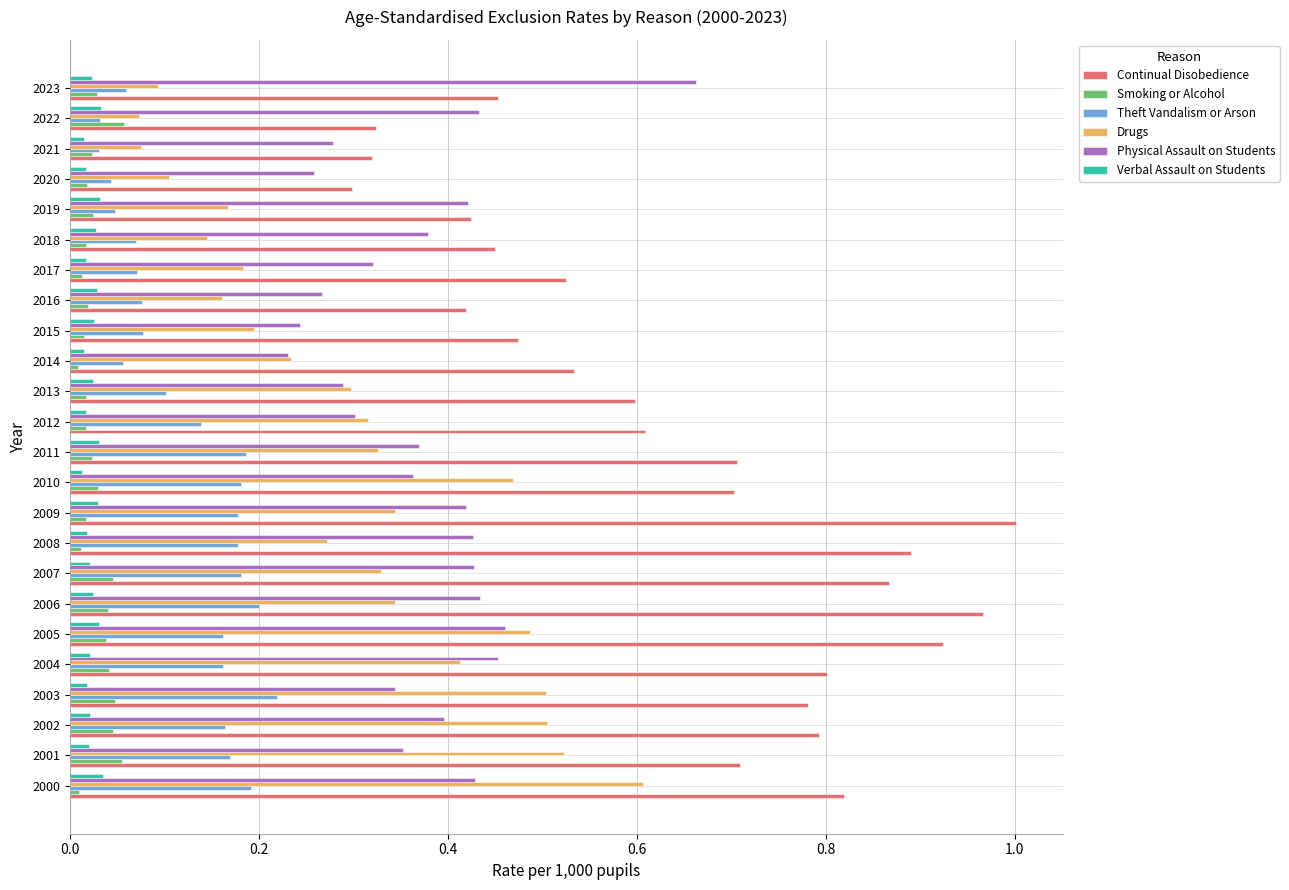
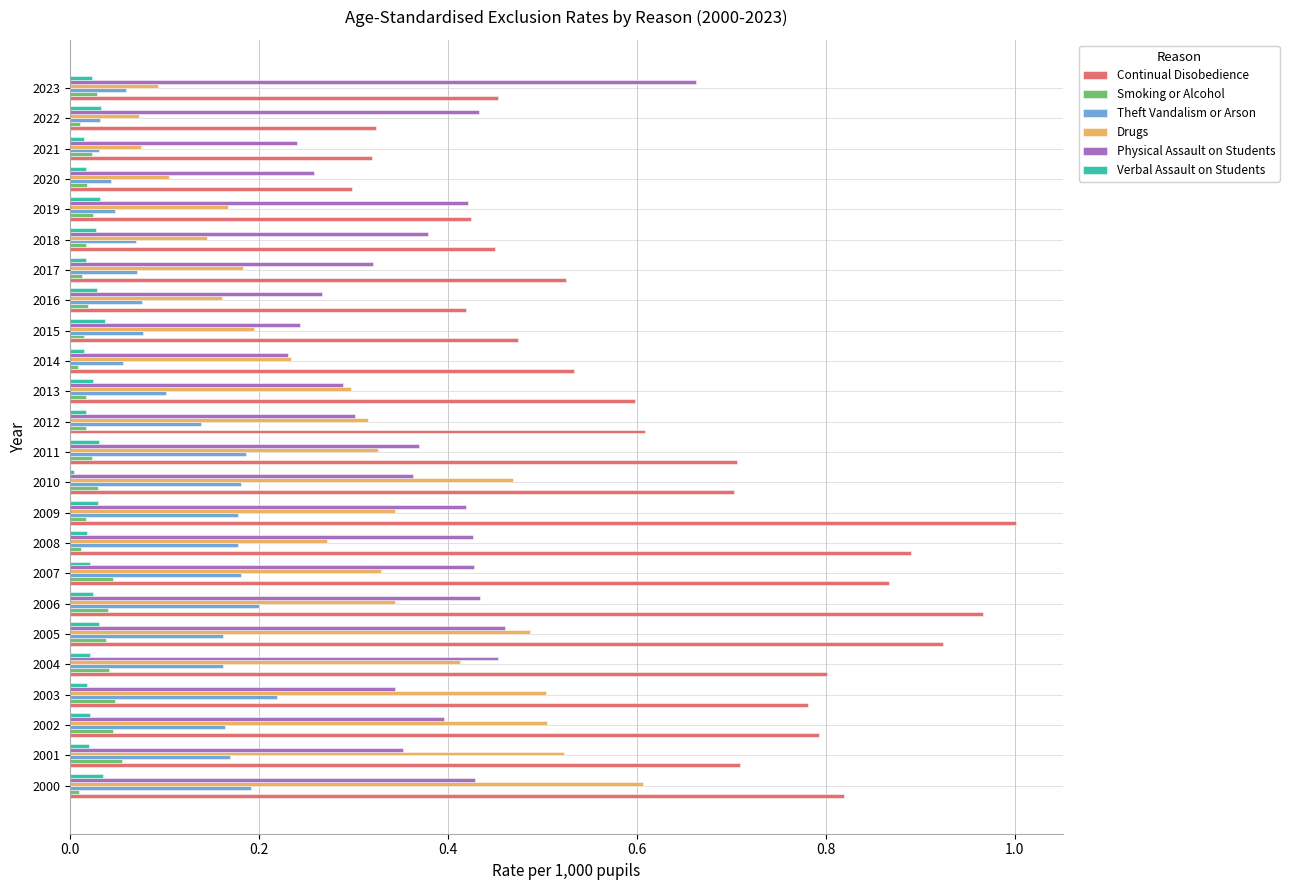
  {
    "Continual Disobedience": {
      "2023": 0.45,
      "2022": 0.32,
      "2021": 0.32,
      "2020": 0.30,
      "2019": 0.42,
      "2018": 0.45,
      "2017": 0.52,
      "2016": 0.42,
      "2015": 0.47,
      "2014": 0.53,
      "2013": 0.60,
      "2012": 0.61,
      "2011": 0.71,
      "2010": 0.70,
      "2009": 1.00,
      "2008": 0.89,
      "2007": 0.87,
      "2006": 0.97,
      "2005": 0.92,
      "2004": 0.80,
      "2003": 0.78,
      "2002": 0.79,
      "2001": 0.71,
      "2000": 0.82
    },
    "Smoking or Alcohol": {
      "2023": 0.03,
-     "2022": 0.06,
+     "2022": 0.01,
      "2021": 0.02,
      "2020": 0.02,
      "2019": 0.02,
      "2018": 0.02,
      "2017": 0.01,
      "2016": 0.02,
      "2015": 0.01,
      "2014": 0.01,
      "2013": 0.02,
      "2012": 0.02,
      "2011": 0.02,
      "2010": 0.03,
      "2009": 0.02,
      "2008": 0.01,
      "2007": 0.04,
      "2006": 0.04,
      "2005": 0.04,
      "2004": 0.04,
      "2003": 0.05,
      "2002": 0.05,
      "2001": 0.05,
      "2000": 0.01
    },
    "Theft Vandalism or Arson": {
      "2023": 0.06,
      "2022": 0.03,
      "2021": 0.03,
      "2020": 0.04,
      "2019": 0.05,
      "2018": 0.07,
      "2017": 0.07,
      "2016": 0.08,
      "2015": 0.08,
      "2014": 0.06,
      "2013": 0.10,
      "2012": 0.14,
      "2011": 0.19,
      "2010": 0.18,
      "2009": 0.18,
      "2008": 0.18,
      "2007": 0.18,
      "2006": 0.20,
      "2005": 0.16,
      "2004": 0.16,
      "2003": 0.22,
      "2002": 0.16,
      "2001": 0.17,
      "2000": 0.19
    },
    "Drugs": {
      "2023": 0.09,
      "2022": 0.07,
      "2021": 0.07,
      "2020": 0.10,
      "2019": 0.17,
      "2018": 0.14,
      "2017": 0.18,
      "2016": 0.16,
      "2015": 0.19,
      "2014": 0.23,
      "2013": 0.30,
      "2012": 0.31,
      "2011": 0.33,
      "2010": 0.47,
      "2009": 0.34,
      "2008": 0.27,
      "2007": 0.33,
      "2006": 0.34,
      "2005": 0.49,
      "2004": 0.41,
      "2003": 0.50,
      "2002": 0.51,
      "2001": 0.52,
      "2000": 0.61
    },
    "Physical Assault on Students": {
      "2023": 0.66,
      "2022": 0.43,
-     "2021": 0.28,
+     "2021": 0.24,
      "2020": 0.26,
      "2019": 0.42,
      "2018": 0.38,
      "2017": 0.32,
      "2016": 0.27,
      "2015": 0.24,
      "2014": 0.23,
      "2013": 0.29,
      "2012": 0.30,
      "2011": 0.37,
      "2010": 0.36,
      "2009": 0.42,
      "2008": 0.43,
      "2007": 0.43,
      "2006": 0.43,
      "2005": 0.46,
      "2004": 0.45,
      "2003": 0.34,
      "2002": 0.40,
      "2001": 0.35,
      "2000": 0.43
    },
    "Verbal Assault on Students": {
      "2023": 0.02,
      "2022": 0.03,
      "2021": 0.01,
      "2020": 0.02,
      "2019": 0.03,
      "2018": 0.03,
      "2017": 0.02,
      "2016": 0.03,
-     "2015": 0.03,
+     "2015": 0.04,
      "2014": 0.01,
      "2013": 0.02,
      "2012": 0.02,
      "2011": 0.03,
-     "2010": 0.01,
+     "2010": 0.00,
      "2009": 0.03,
      "2008": 0.02,
      "2007": 0.02,
      "2006": 0.02,
      "2005": 0.03,
      "2004": 0.02,
      "2003": 0.02,
      "2002": 0.02,
      "2001": 0.02,
      "2000": 0.03
    }
  }
